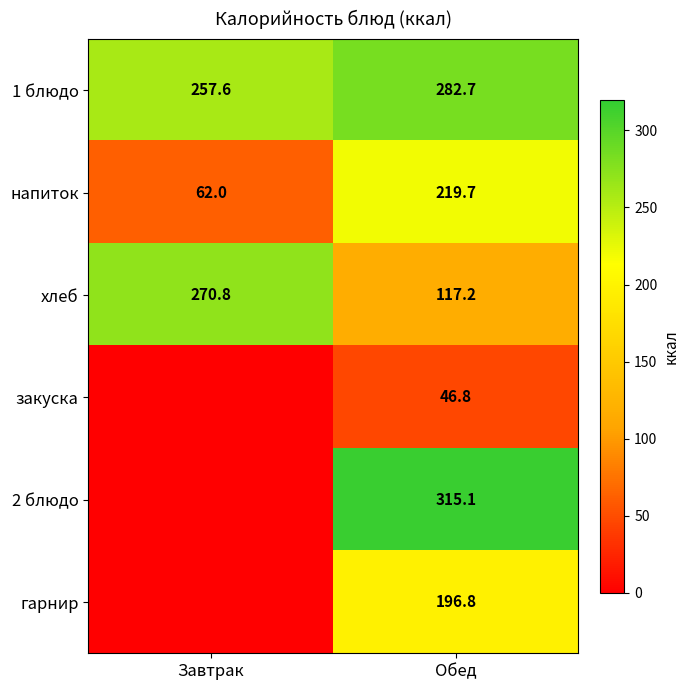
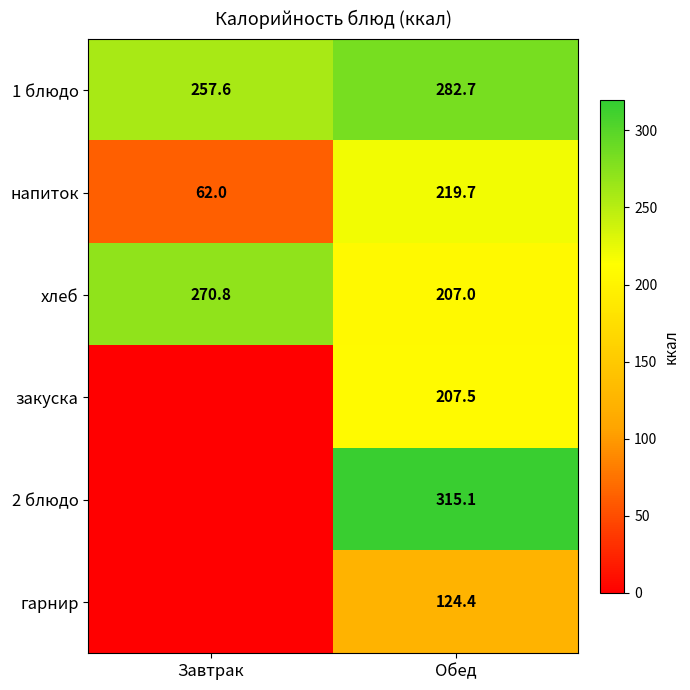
  {
    "1 блюдо": {
      "Завтрак": 257.6,
      "Обед": 282.7
    },
    "напиток": {
      "Завтрак": 62.0,
      "Обед": 219.7
    },
    "хлеб": {
      "Завтрак": 270.8,
-     "Обед": 117.2
+     "Обед": 207.0
    },
    "закуска": {
-     "Обед": 46.8
+     "Обед": 207.5
    },
    "2 блюдо": {
      "Обед": 315.1
    },
    "гарнир": {
-     "Обед": 196.8
+     "Обед": 124.4
    }
  }
